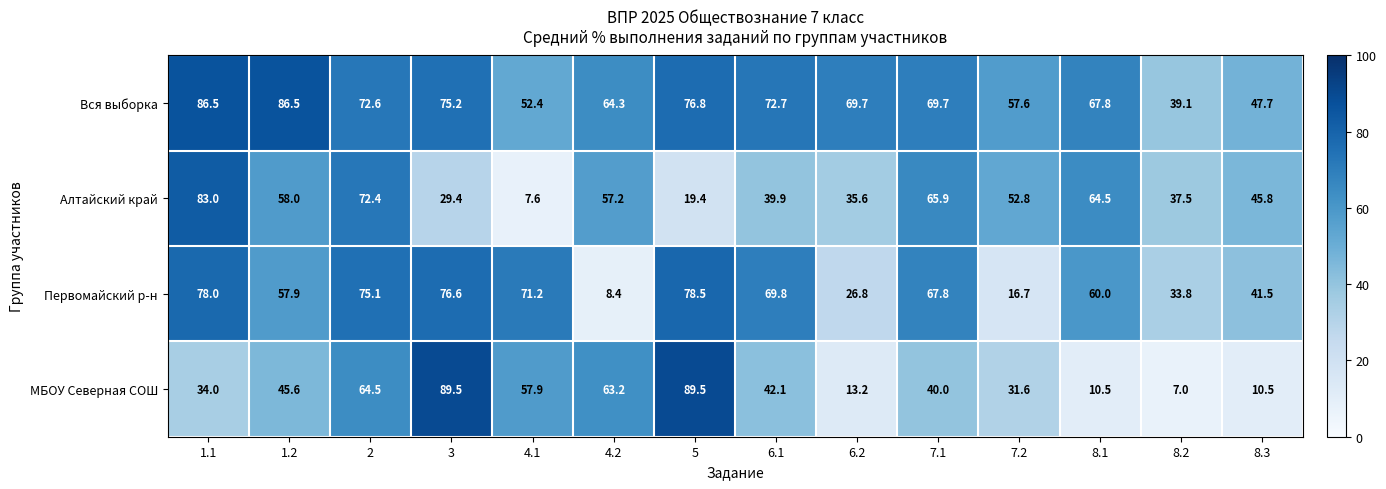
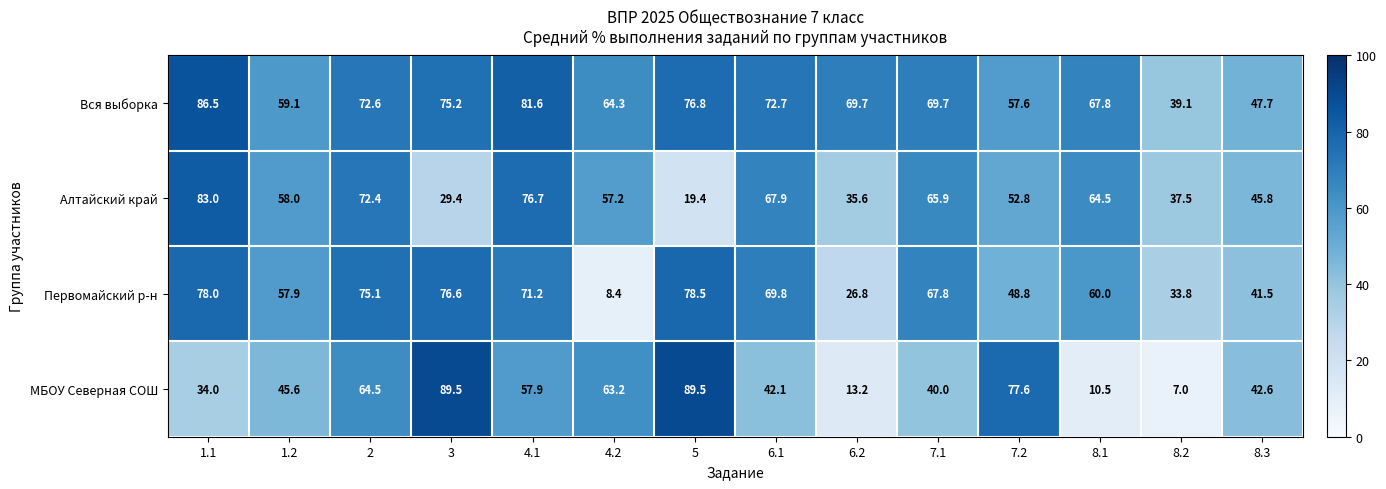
  {
    "Вся выборка": {
      "1.1": 86.5,
-     "1.2": 86.5,
+     "1.2": 59.1,
      "2": 72.6,
      "3": 75.2,
-     "4.1": 52.4,
+     "4.1": 81.6,
      "4.2": 64.3,
      "5": 76.8,
      "6.1": 72.7,
      "6.2": 69.7,
      "7.1": 69.7,
      "7.2": 57.6,
      "8.1": 67.8,
      "8.2": 39.1,
      "8.3": 47.7
    },
    "Алтайский край": {
      "1.1": 83.0,
      "1.2": 58.0,
      "2": 72.4,
      "3": 29.4,
-     "4.1": 7.6,
+     "4.1": 76.7,
      "4.2": 57.2,
      "5": 19.4,
-     "6.1": 39.9,
+     "6.1": 67.9,
      "6.2": 35.6,
      "7.1": 65.9,
      "7.2": 52.8,
      "8.1": 64.5,
      "8.2": 37.5,
      "8.3": 45.8
    },
    "Первомайский р-н": {
      "1.1": 78.0,
      "1.2": 57.9,
      "2": 75.1,
      "3": 76.6,
      "4.1": 71.2,
      "4.2": 8.4,
      "5": 78.5,
      "6.1": 69.8,
      "6.2": 26.8,
      "7.1": 67.8,
-     "7.2": 16.7,
+     "7.2": 48.8,
      "8.1": 60.0,
      "8.2": 33.8,
      "8.3": 41.5
    },
    "МБОУ Северная СОШ": {
      "1.1": 34.0,
      "1.2": 45.6,
      "2": 64.5,
      "3": 89.5,
      "4.1": 57.9,
      "4.2": 63.2,
      "5": 89.5,
      "6.1": 42.1,
      "6.2": 13.2,
      "7.1": 40.0,
-     "7.2": 31.6,
+     "7.2": 77.6,
      "8.1": 10.5,
      "8.2": 7.0,
-     "8.3": 10.5
+     "8.3": 42.6
    }
  }
